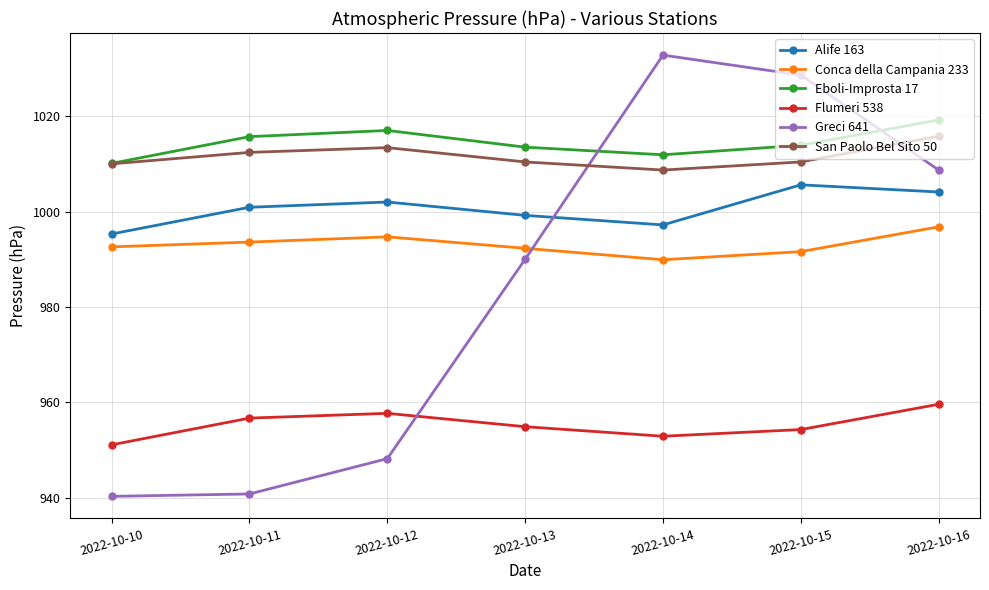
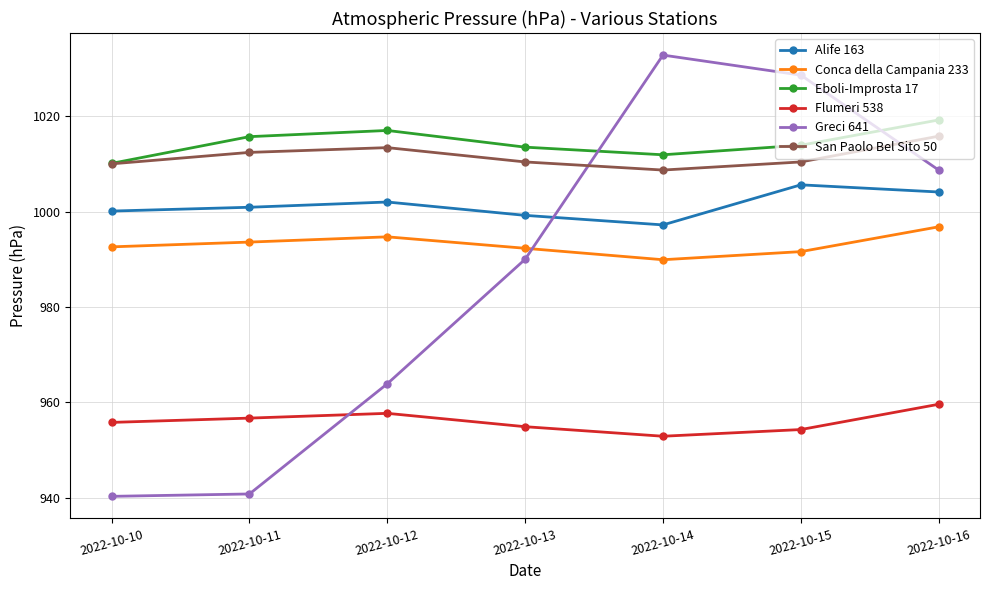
  {
    "Alife 163": {
-     "2022-10-10": 995,
+     "2022-10-10": 1000,
      "2022-10-11": 1001,
      "2022-10-12": 1002,
      "2022-10-13": 999,
      "2022-10-14": 997,
      "2022-10-15": 1006,
      "2022-10-16": 1004
    },
    "Conca della Campania 233": {
      "2022-10-10": 993,
      "2022-10-11": 994,
      "2022-10-12": 995,
      "2022-10-13": 992,
      "2022-10-14": 990,
      "2022-10-15": 992,
      "2022-10-16": 997
    },
    "Eboli-Improsta 17": {
      "2022-10-11": 1016,
      "2022-10-12": 1017,
      "2022-10-13": 1014,
      "2022-10-14": 1012
    },
    "Flumeri 538": {
-     "2022-10-10": 951,
+     "2022-10-10": 956,
      "2022-10-11": 957,
      "2022-10-12": 958,
      "2022-10-13": 955,
      "2022-10-14": 953,
      "2022-10-15": 954,
      "2022-10-16": 960
    },
    "Greci 641": {
      "2022-10-10": 940,
      "2022-10-11": 941,
-     "2022-10-12": 948,
+     "2022-10-12": 964,
      "2022-10-13": 990,
      "2022-10-14": 1033,
      "2022-10-16": 1009
    },
    "San Paolo Bel Sito 50": {
      "2022-10-11": 1012,
      "2022-10-12": 1013,
      "2022-10-13": 1010,
      "2022-10-14": 1009,
      "2022-10-15": 1010
    }
  }
